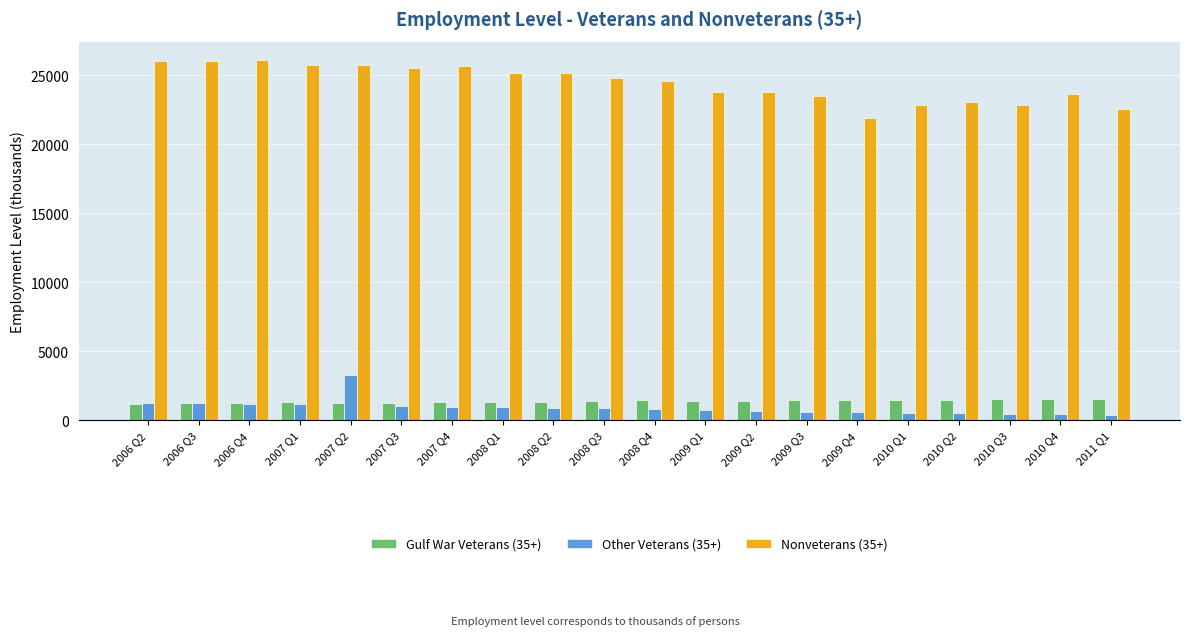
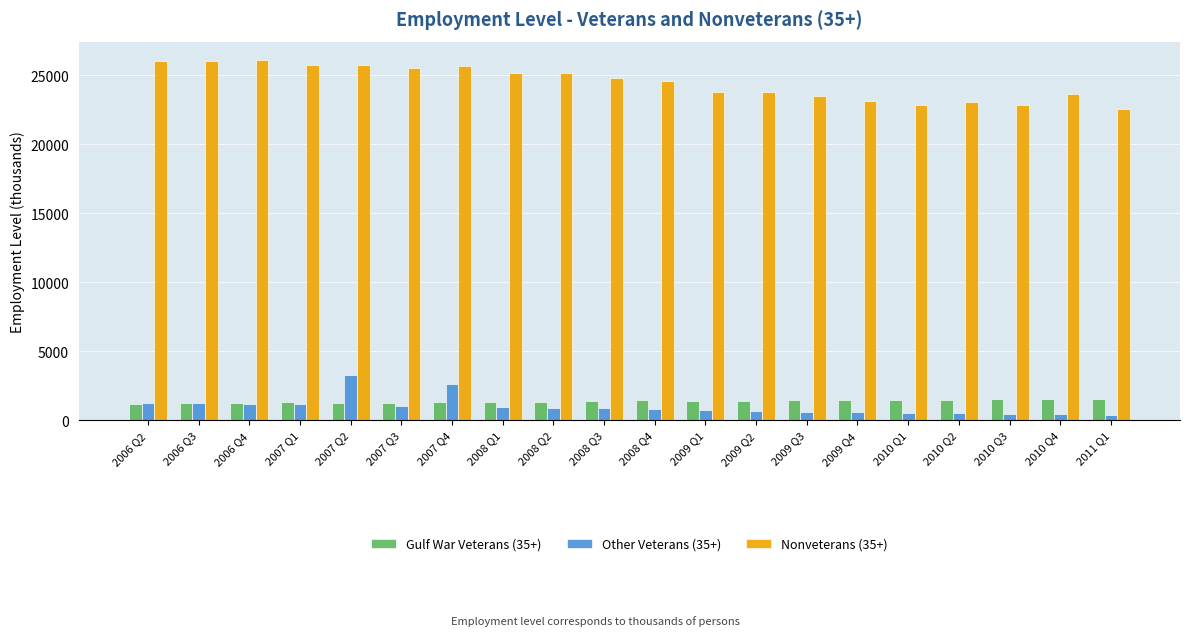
  {
    "Gulf War Veterans (35+)": {
      "2006 Q2": 1200,
      "2006 Q3": 1200,
      "2006 Q4": 1300,
      "2007 Q1": 1300,
      "2007 Q2": 1300,
      "2007 Q3": 1300,
      "2007 Q4": 1300,
      "2008 Q1": 1400,
      "2008 Q2": 1300,
      "2008 Q3": 1400,
      "2008 Q4": 1400,
      "2009 Q1": 1400,
      "2009 Q2": 1400,
      "2009 Q3": 1500,
      "2009 Q4": 1500,
      "2010 Q1": 1500,
      "2010 Q2": 1500,
      "2010 Q3": 1500,
      "2010 Q4": 1600,
      "2011 Q1": 1500
    },
    "Other Veterans (35+)": {
      "2006 Q2": 1300,
      "2006 Q3": 1200,
      "2006 Q4": 1200,
      "2007 Q1": 1200,
      "2007 Q2": 3300,
      "2007 Q3": 1100,
-     "2007 Q4": 1000,
+     "2007 Q4": 2700,
      "2008 Q1": 1000,
      "2008 Q2": 900,
      "2008 Q3": 900,
      "2008 Q4": 800,
      "2009 Q1": 800,
      "2009 Q2": 700,
      "2009 Q3": 600,
      "2009 Q4": 600,
      "2010 Q1": 600,
      "2010 Q2": 600,
      "2010 Q3": 500,
      "2010 Q4": 400,
      "2011 Q1": 400
    },
    "Nonveterans (35+)": {
      "2006 Q2": 26000,
      "2006 Q3": 26000,
      "2006 Q4": 26100,
      "2007 Q1": 25700,
      "2007 Q2": 25700,
      "2007 Q3": 25500,
      "2007 Q4": 25700,
      "2008 Q1": 25100,
      "2008 Q2": 25200,
      "2008 Q3": 24800,
      "2008 Q4": 24600,
      "2009 Q1": 23800,
      "2009 Q2": 23800,
      "2009 Q3": 23500,
-     "2009 Q4": 21900,
+     "2009 Q4": 23100,
      "2010 Q1": 22800,
      "2010 Q2": 23000,
      "2010 Q3": 22800,
      "2010 Q4": 23600,
      "2011 Q1": 22600
    }
  }
